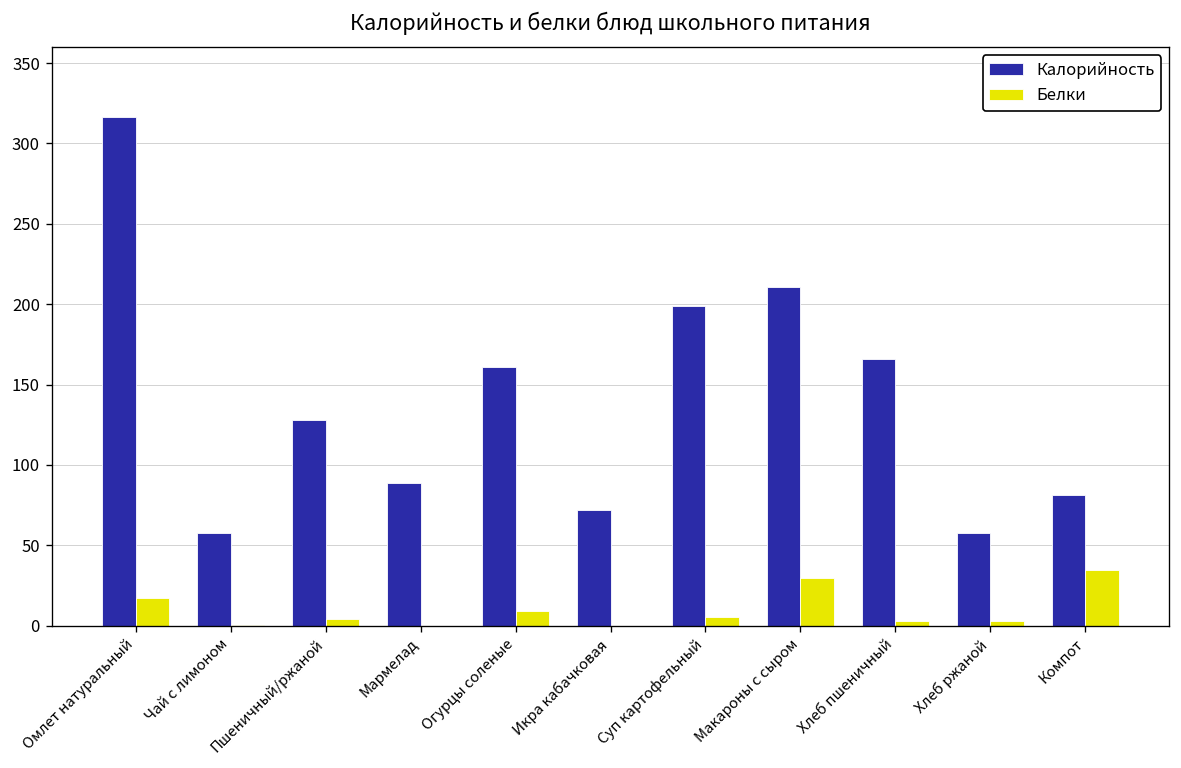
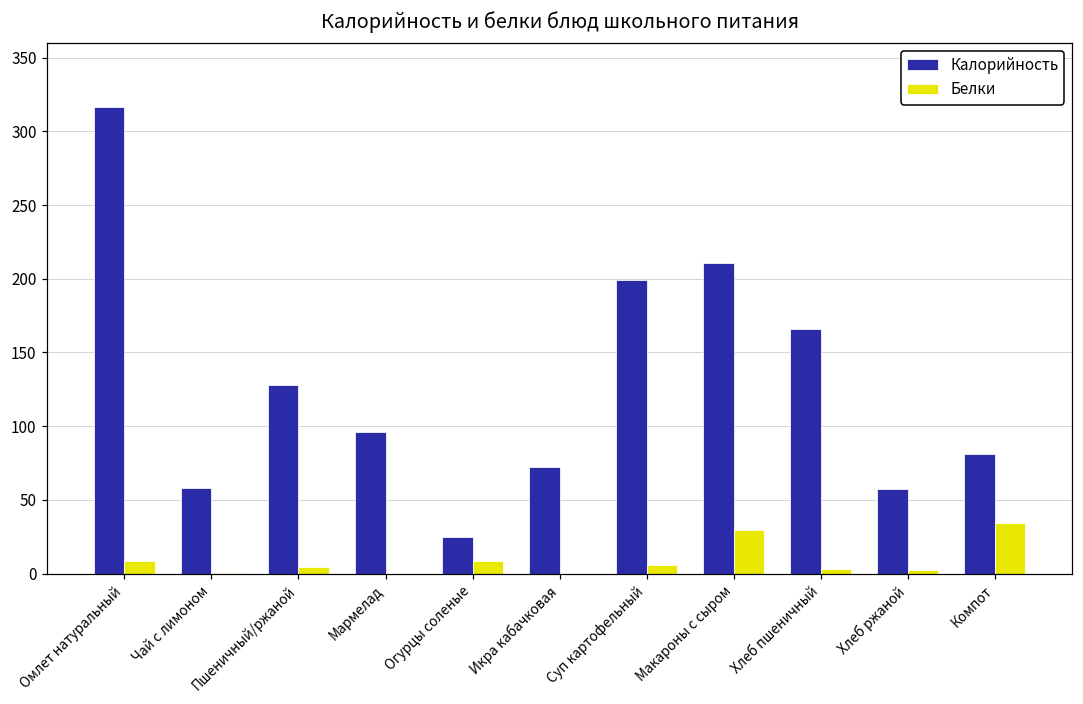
  {
    "Калорийность": {
      "Омлет натуральный": 316,
      "Чай с лимоном": 58,
      "Пшеничный/ржаной": 128,
-     "Мармелад": 89,
-     "Огурцы соленые": 161,
+     "Мармелад": 96,
+     "Огурцы соленые": 25,
      "Икра кабачковая": 72,
      "Суп картофельный": 199,
      "Макароны с сыром": 211,
      "Хлеб пшеничный": 166,
      "Хлеб ржаной": 58,
      "Компот": 81
    },
    "Белки": {
-     "Омлет натуральный": 17,
+     "Омлет натуральный": 8,
      "Пшеничный/ржаной": 4,
      "Мармелад": 0,
      "Огурцы соленые": 9,
      "Икра кабачковая": 0,
      "Суп картофельный": 5,
      "Макароны с сыром": 30,
      "Хлеб пшеничный": 3,
      "Хлеб ржаной": 3,
      "Компот": 34
    }
  }
